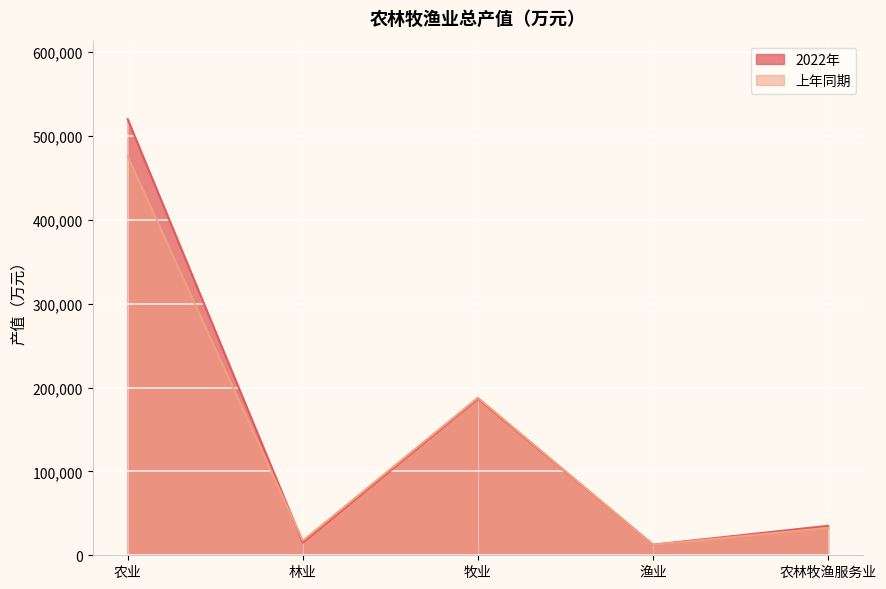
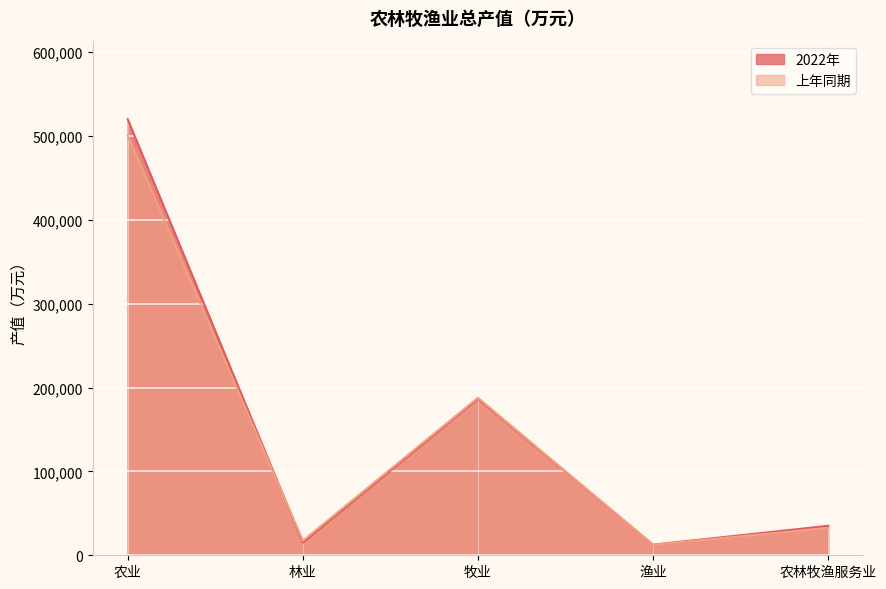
  {
    "2022年": {
      "农业": "520,000"
    },
    "上年同期": {
-     "农业": "480,000"
+     "农业": "500,000"
    }
  }
